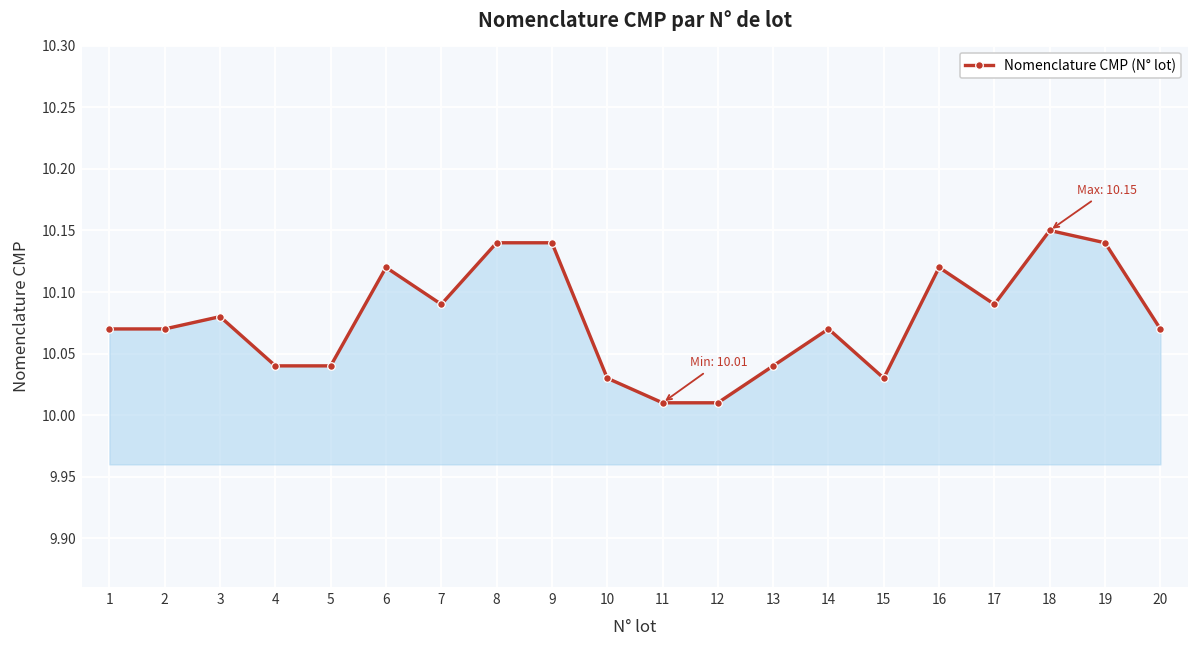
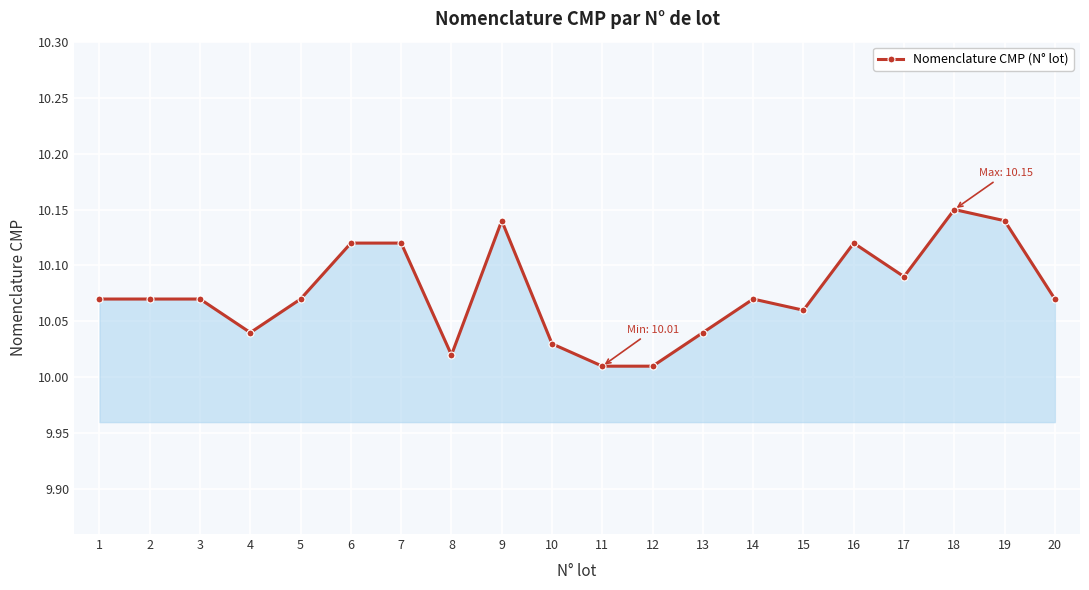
  {
    "1": 10.07,
    "2": 10.07,
-   "3": 10.08,
+   "3": 10.07,
    "4": 10.04,
-   "5": 10.04,
+   "5": 10.07,
    "6": 10.12,
-   "7": 10.09,
-   "8": 10.14,
+   "7": 10.12,
+   "8": 10.02,
    "9": 10.14,
    "10": 10.03,
    "11": 10.01,
    "13": 10.04,
    "14": 10.07,
-   "15": 10.03,
+   "15": 10.06,
    "16": 10.12,
    "17": 10.09,
    "19": 10.14,
    "20": 10.07
  }
